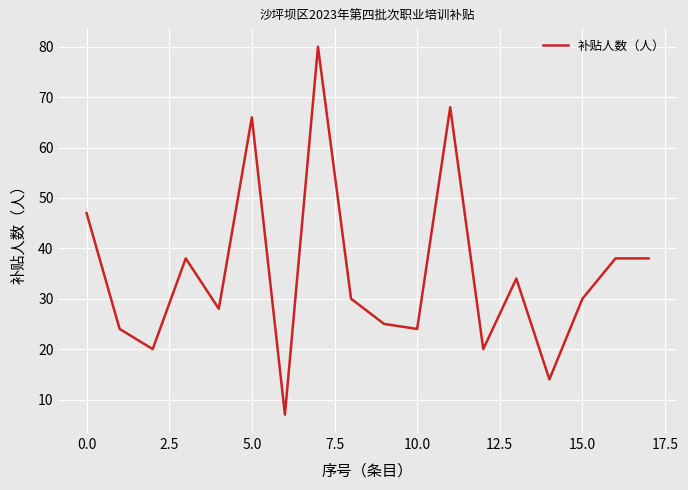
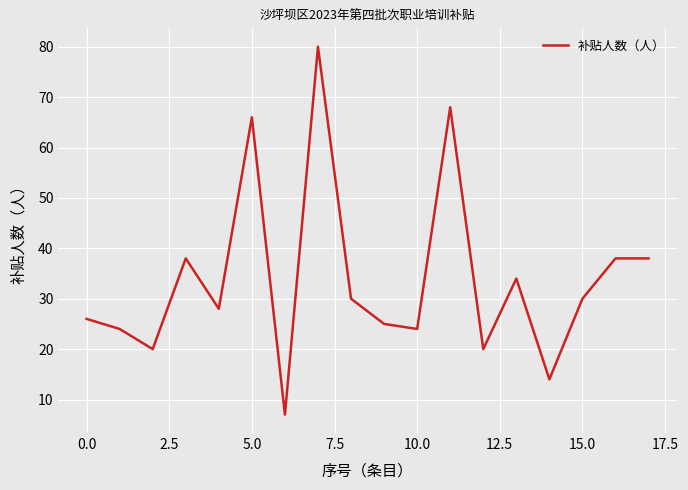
  {
-   "0.0": 47,
+   "0.0": 26,
    "5.0": 66,
    "10.0": 24,
    "15.0": 30
  }
